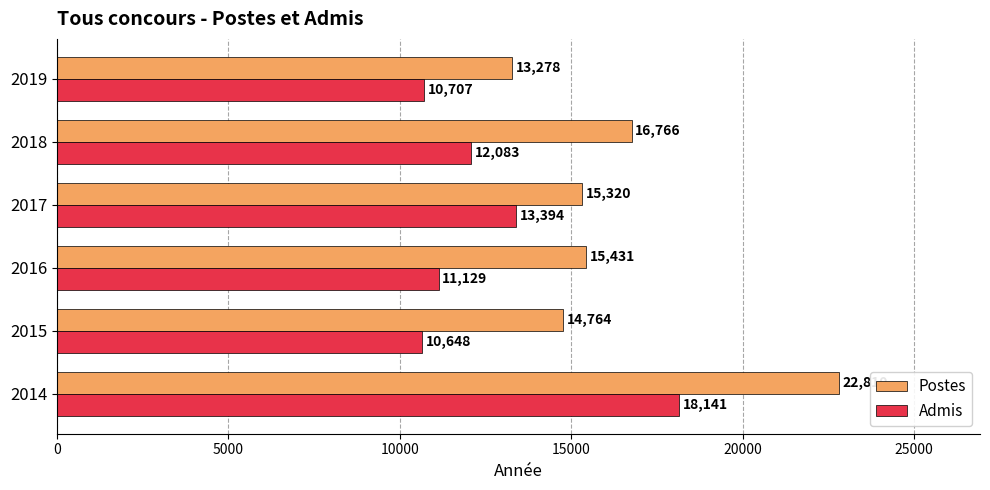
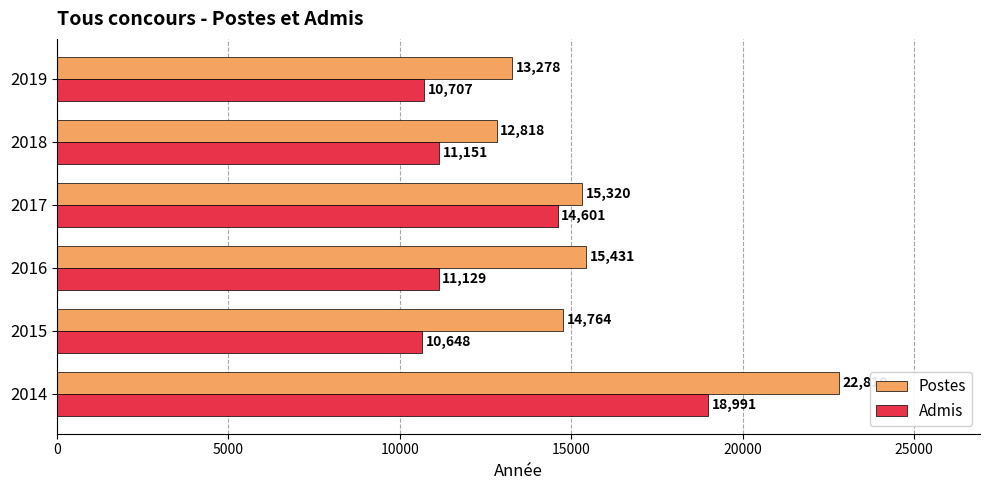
  {
    "Postes": {
      "2019": "13,278",
-     "2018": "16,766",
+     "2018": "12,818",
      "2017": "15,320",
      "2016": "15,431",
      "2015": "14,764"
    },
    "Admis": {
      "2019": "10,707",
-     "2018": "12,083",
-     "2017": "13,394",
+     "2018": "11,151",
+     "2017": "14,601",
      "2016": "11,129",
      "2015": "10,648",
-     "2014": "18,141"
+     "2014": "18,991"
    }
  }
